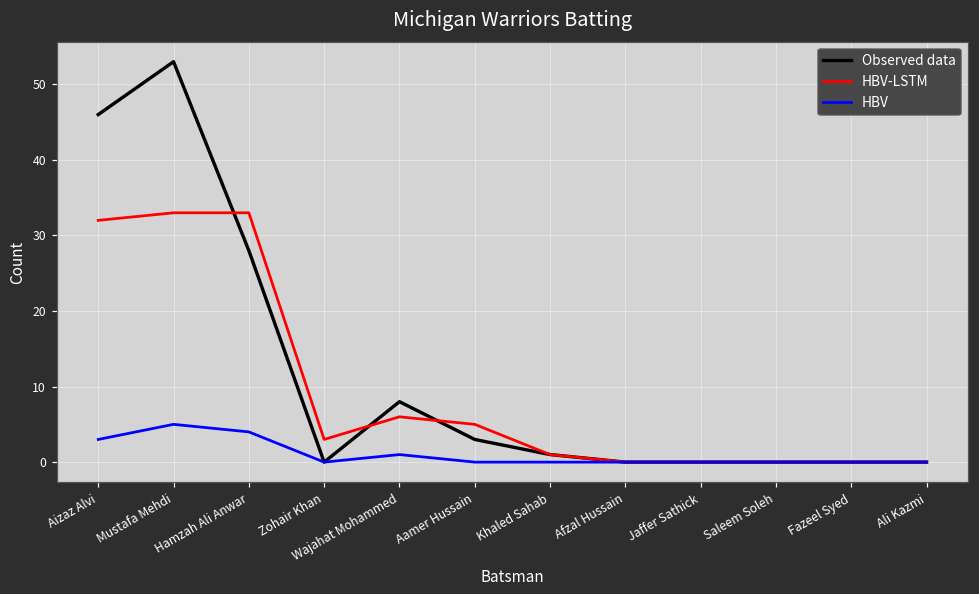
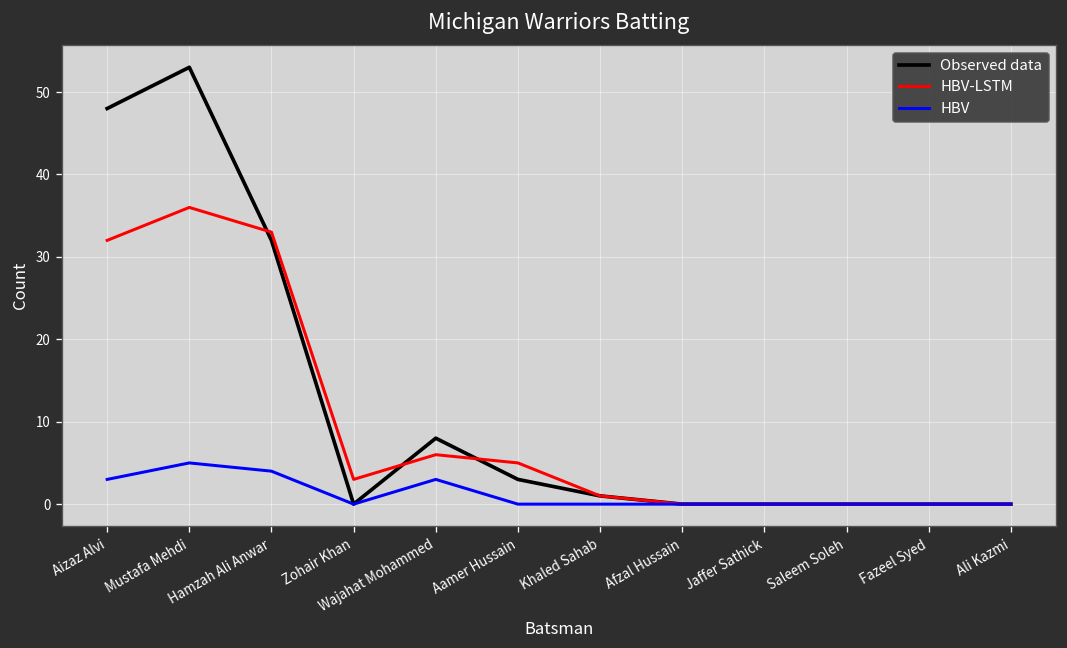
  {
    "Observed data": {
-     "Aizaz Alvi": 46,
+     "Aizaz Alvi": 48,
      "Mustafa Mehdi": 53,
-     "Hamzah Ali Anwar": 28,
+     "Hamzah Ali Anwar": 32,
      "Wajahat Mohammed": 8,
      "Aamer Hussain": 3
    },
    "HBV-LSTM": {
      "Aizaz Alvi": 32,
-     "Mustafa Mehdi": 33,
+     "Mustafa Mehdi": 36,
      "Hamzah Ali Anwar": 33,
      "Zohair Khan": 3,
      "Wajahat Mohammed": 6,
      "Aamer Hussain": 5
    },
    "HBV": {
      "Aizaz Alvi": 3,
      "Mustafa Mehdi": 5,
      "Hamzah Ali Anwar": 4,
-     "Wajahat Mohammed": 1,
+     "Wajahat Mohammed": 3,
      "Aamer Hussain": 0,
      "Khaled Sahab": 0
    }
  }
